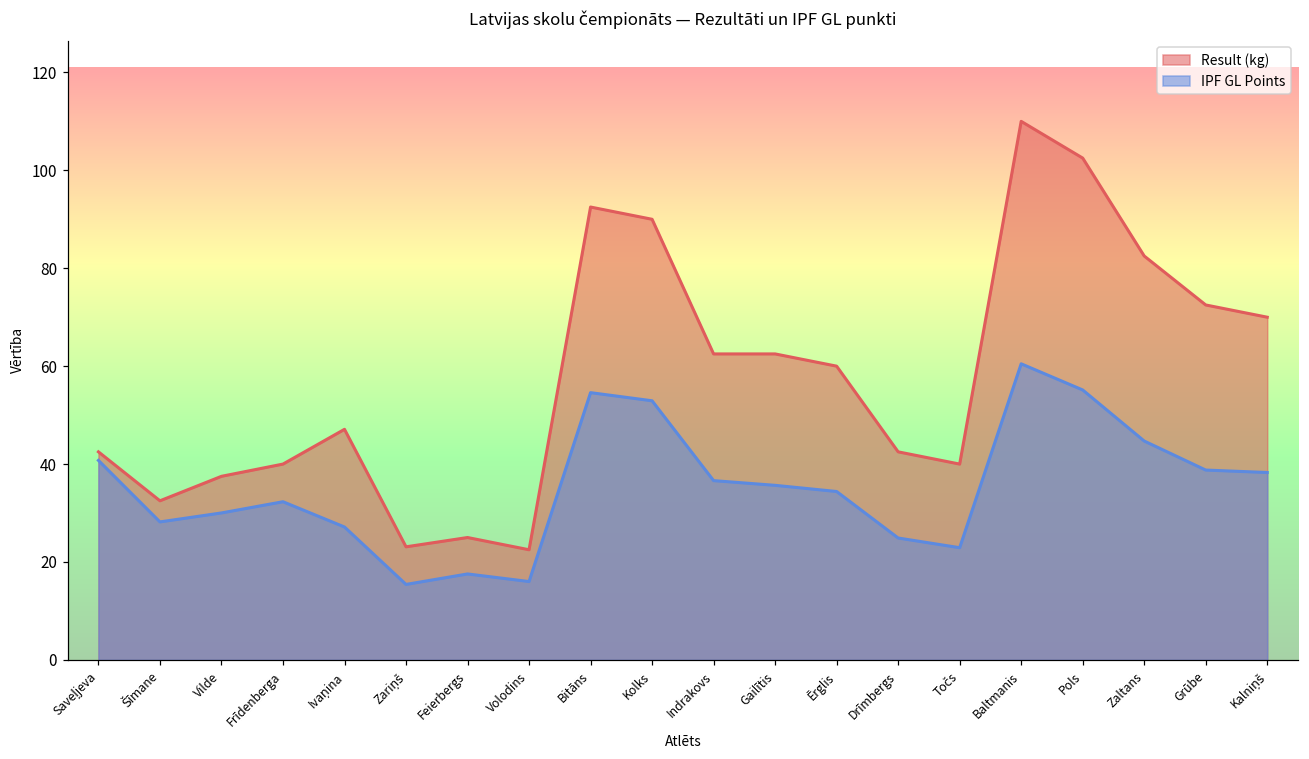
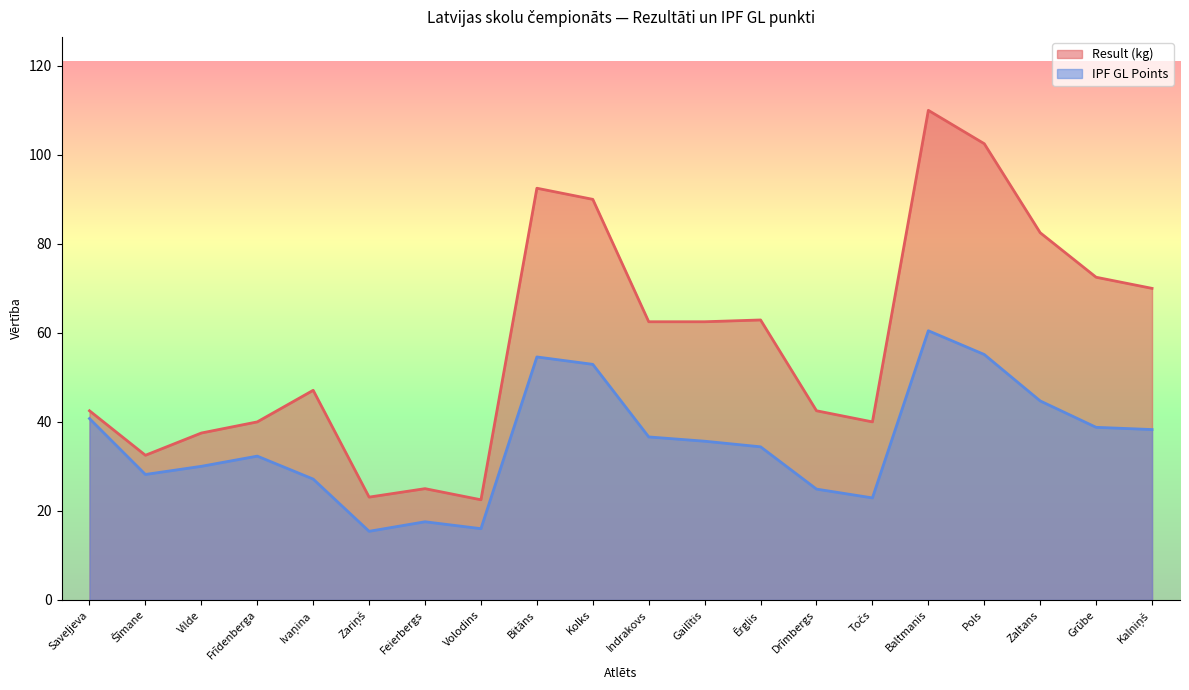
  {
    "Result (kg)": {
      "Saveļjeva": 43,
      "Šīmane": 33,
      "Vilde": 38,
      "Frīdenberga": 40,
      "Ivaņina": 47,
      "Zariņš": 23,
      "Feierbergs": 25,
      "Volodins": 23,
      "Bitāns": 93,
      "Kolks": 90,
      "Indrakovs": 63,
      "Gailītis": 63,
-     "Ērglis": 60,
+     "Ērglis": 63,
      "Drīmbergs": 43,
      "Točs": 40,
      "Baltmanis": 110,
      "Pols": 103,
      "Zaltans": 83,
      "Grūbe": 73,
      "Kalniņš": 70
    },
    "IPF GL Points": {
      "Saveļjeva": 41,
      "Šīmane": 28,
      "Vilde": 30,
      "Frīdenberga": 32,
      "Ivaņina": 27,
      "Zariņš": 15,
      "Feierbergs": 18,
      "Volodins": 16,
      "Bitāns": 55,
      "Kolks": 53,
      "Indrakovs": 37,
      "Gailītis": 36,
      "Ērglis": 34,
      "Drīmbergs": 25,
      "Točs": 23,
      "Baltmanis": 60,
      "Pols": 55,
      "Zaltans": 45,
      "Grūbe": 39,
      "Kalniņš": 38
    }
  }
